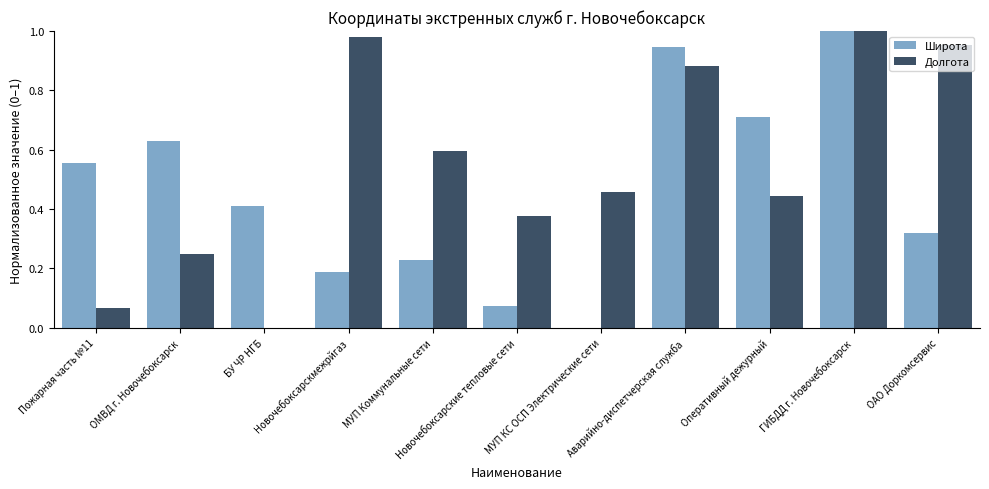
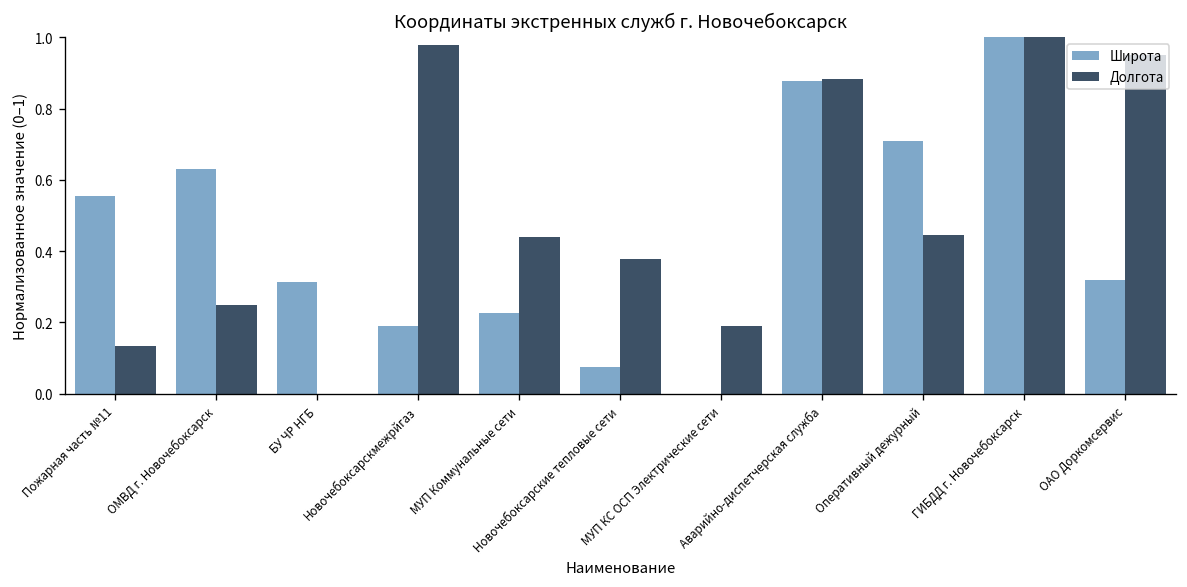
  {
    "Широта": {
      "Пожарная часть №11": 0.55,
      "ОМВД г. Новочебоксарск": 0.63,
-     "БУ ЧР НГБ": 0.41,
+     "БУ ЧР НГБ": 0.31,
      "Новочебоксарскмежрйгаз": 0.19,
      "МУП Коммунальные сети": 0.23,
      "Новочебоксарские тепловые сети": 0.07,
      "МУП КС ОСП Электрические сети": 0.00,
-     "Аварийно-диспетчерская служба": 0.94,
+     "Аварийно-диспетчерская служба": 0.88,
      "Оперативный дежурный": 0.71,
      "ГИБДД г. Новочебоксарск": 1.00,
      "ОАО Доркомсервис": 0.32
    },
    "Долгота": {
-     "Пожарная часть №11": 0.07,
+     "Пожарная часть №11": 0.13,
      "ОМВД г. Новочебоксарск": 0.25,
      "БУ ЧР НГБ": 0.00,
      "Новочебоксарскмежрйгаз": 0.98,
-     "МУП Коммунальные сети": 0.60,
+     "МУП Коммунальные сети": 0.44,
      "Новочебоксарские тепловые сети": 0.38,
-     "МУП КС ОСП Электрические сети": 0.46,
+     "МУП КС ОСП Электрические сети": 0.19,
      "Аварийно-диспетчерская служба": 0.88,
      "Оперативный дежурный": 0.44,
      "ГИБДД г. Новочебоксарск": 1.00
    }
  }
